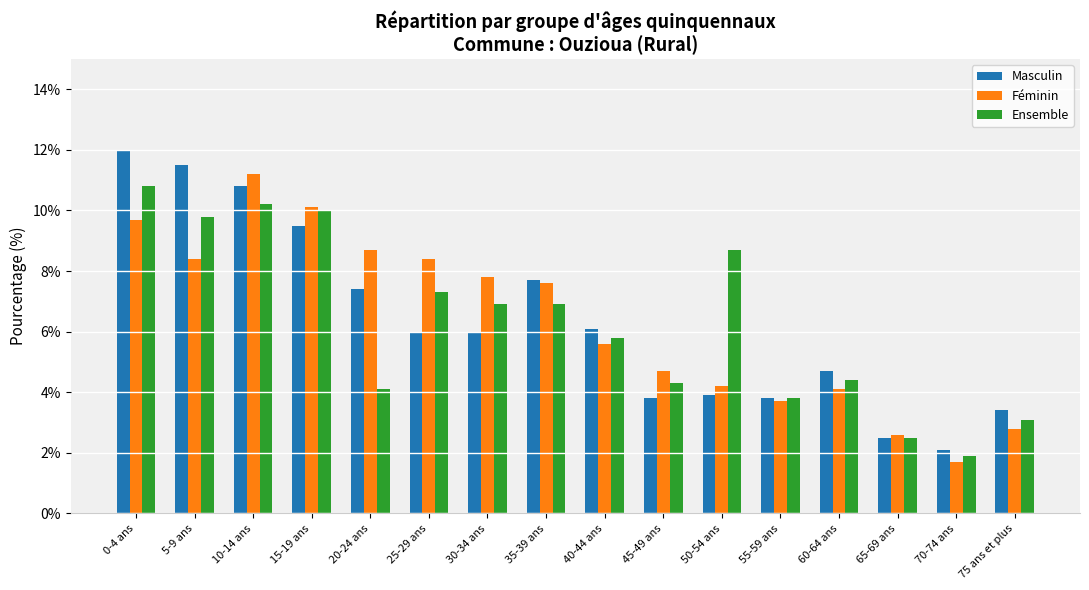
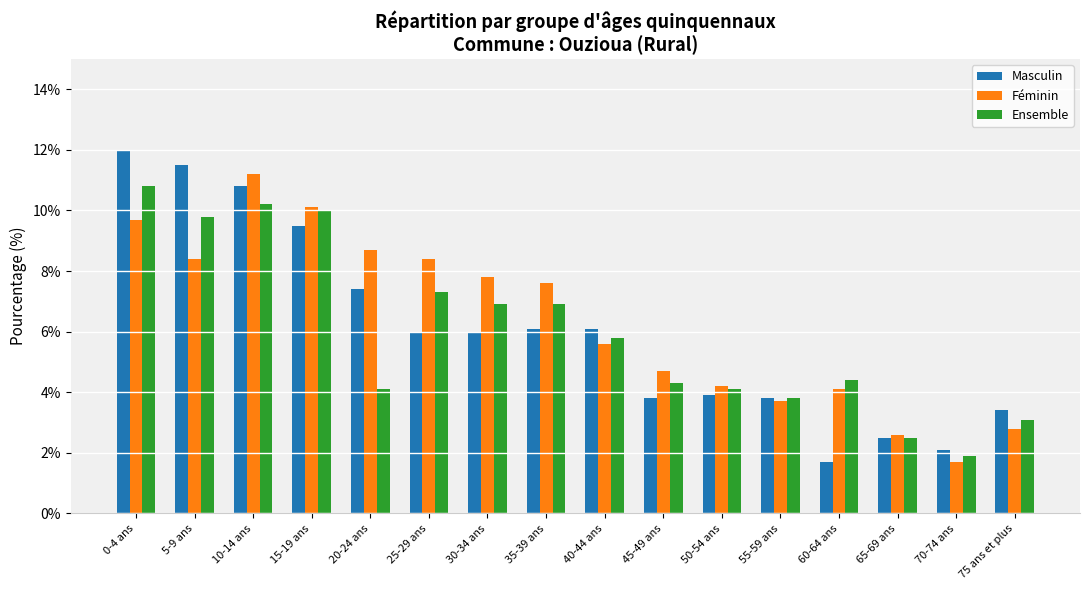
  {
    "Masculin": {
      "0-4 ans": "12.0%",
      "5-9 ans": "11.5%",
      "10-14 ans": "10.8%",
      "15-19 ans": "9.5%",
      "20-24 ans": "7.4%",
      "25-29 ans": "6.0%",
      "30-34 ans": "6.0%",
-     "35-39 ans": "7.7%",
+     "35-39 ans": "6.1%",
      "40-44 ans": "6.1%",
      "45-49 ans": "3.8%",
      "50-54 ans": "3.9%",
      "55-59 ans": "3.8%",
-     "60-64 ans": "4.7%",
+     "60-64 ans": "1.7%",
      "65-69 ans": "2.5%",
      "70-74 ans": "2.1%",
      "75 ans et plus": "3.4%"
    },
    "Féminin": {
      "0-4 ans": "9.7%",
      "5-9 ans": "8.4%",
      "10-14 ans": "11.2%",
      "15-19 ans": "10.1%",
      "20-24 ans": "8.7%",
      "25-29 ans": "8.4%",
      "30-34 ans": "7.8%",
      "35-39 ans": "7.6%",
      "40-44 ans": "5.6%",
      "45-49 ans": "4.7%",
      "50-54 ans": "4.2%",
      "55-59 ans": "3.7%",
      "60-64 ans": "4.1%",
      "65-69 ans": "2.6%",
      "70-74 ans": "1.7%",
      "75 ans et plus": "2.8%"
    },
    "Ensemble": {
      "0-4 ans": "10.8%",
      "5-9 ans": "9.8%",
      "10-14 ans": "10.2%",
      "15-19 ans": "10.0%",
      "20-24 ans": "4.1%",
      "25-29 ans": "7.3%",
      "30-34 ans": "6.9%",
      "35-39 ans": "6.9%",
      "40-44 ans": "5.8%",
      "45-49 ans": "4.3%",
-     "50-54 ans": "8.7%",
+     "50-54 ans": "4.1%",
      "55-59 ans": "3.8%",
      "60-64 ans": "4.4%",
      "65-69 ans": "2.5%",
      "70-74 ans": "1.9%",
      "75 ans et plus": "3.1%"
    }
  }
